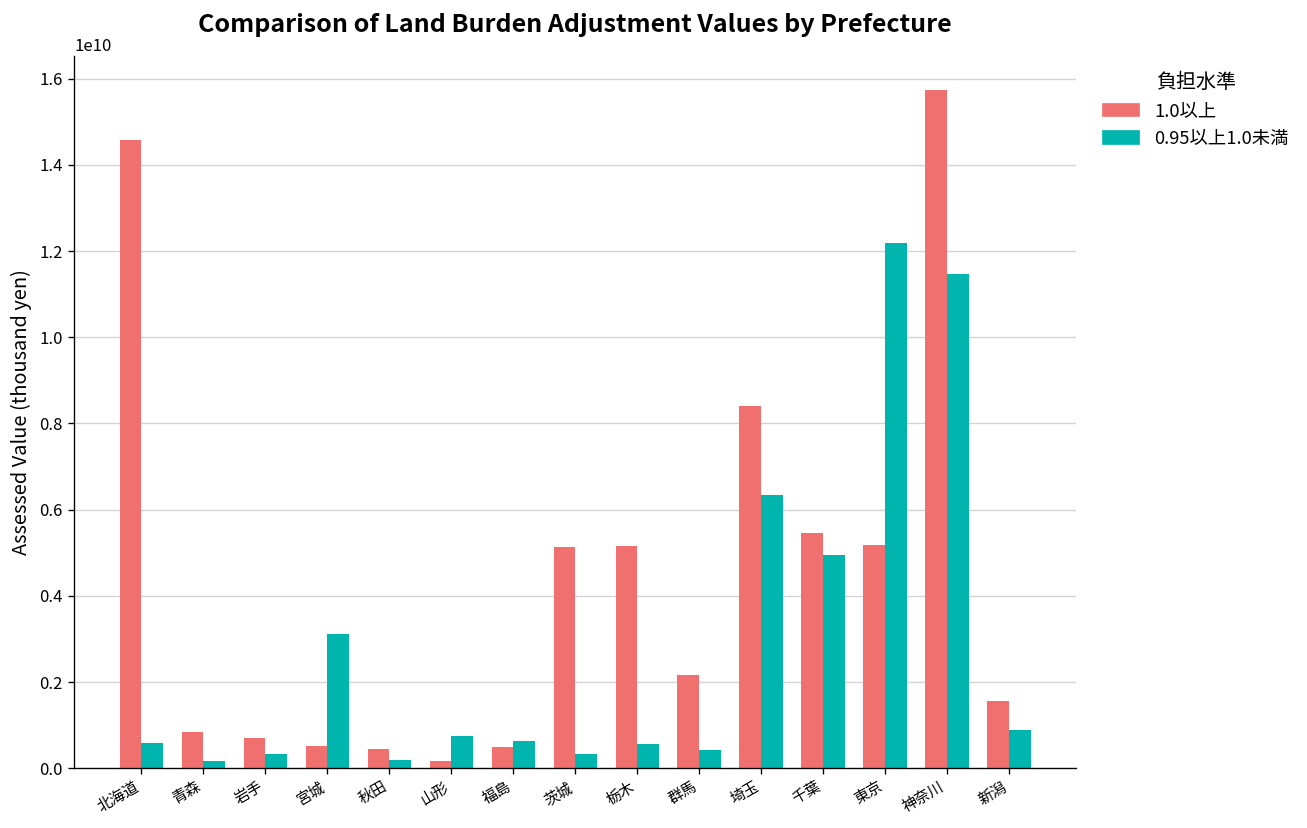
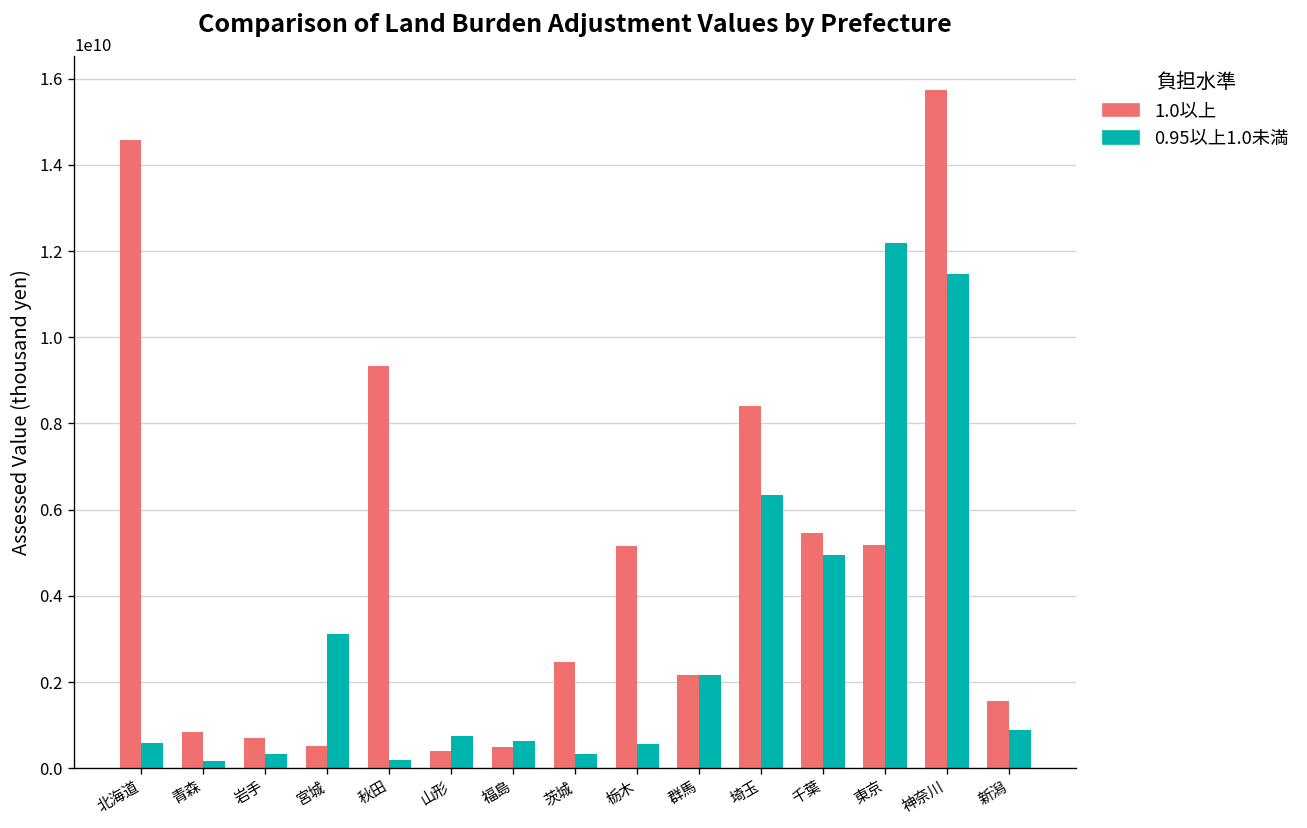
  {
    "1.0以上": {
      "北海道": 14600000000,
      "青森": 800000000,
      "岩手": 700000000,
      "宮城": 500000000,
-     "秋田": 400000000,
-     "山形": 200000000,
+     "秋田": 9300000000,
+     "山形": 400000000,
      "福島": 500000000,
-     "茨城": 5100000000,
+     "茨城": 2500000000,
      "栃木": 5200000000,
      "群馬": 2200000000,
      "埼玉": 8400000000,
      "千葉": 5500000000,
      "東京": 5200000000,
      "神奈川": 15700000000,
      "新潟": 1600000000
    },
    "0.95以上1.0未満": {
      "北海道": 600000000,
      "青森": 200000000,
      "岩手": 300000000,
      "宮城": 3100000000,
      "秋田": 200000000,
      "山形": 700000000,
      "福島": 600000000,
      "茨城": 300000000,
      "栃木": 600000000,
-     "群馬": 400000000,
+     "群馬": 2200000000,
      "埼玉": 6300000000,
      "千葉": 4900000000,
      "東京": 12200000000,
      "神奈川": 11500000000,
      "新潟": 900000000
    }
  }
